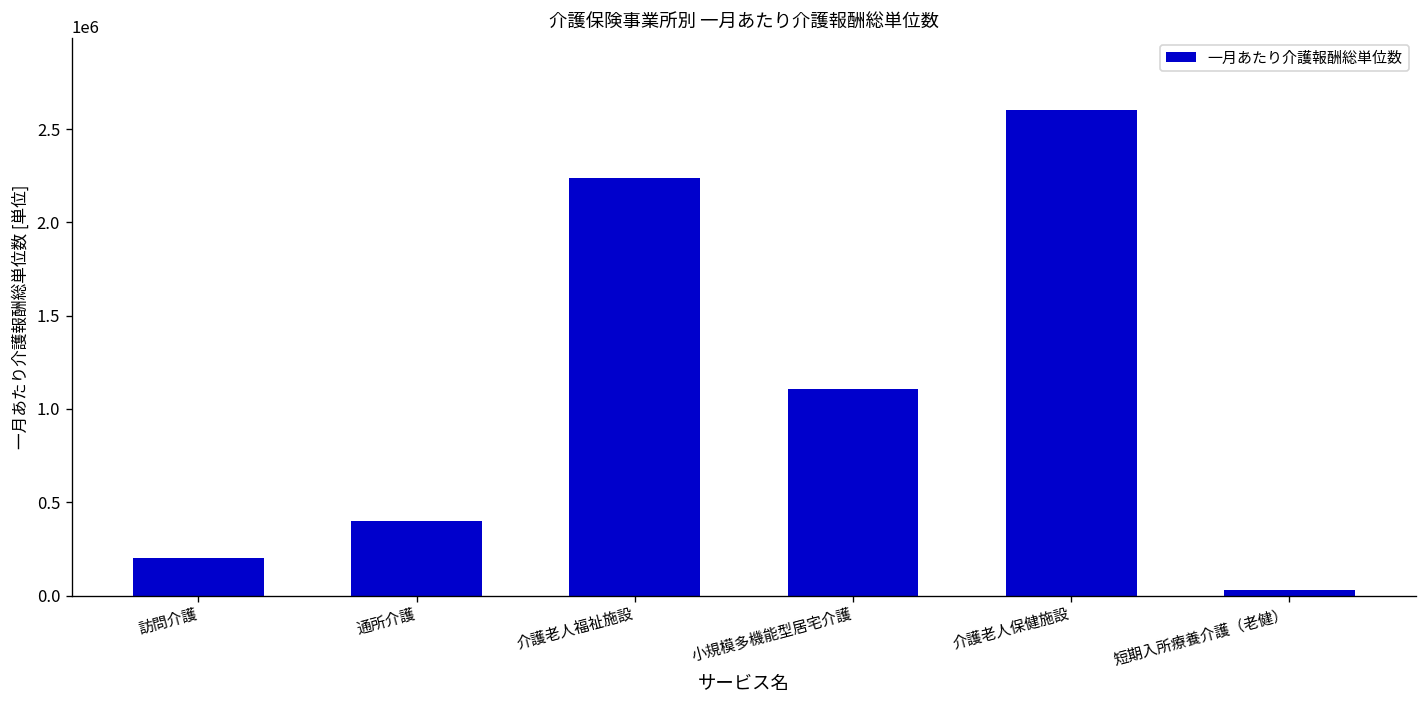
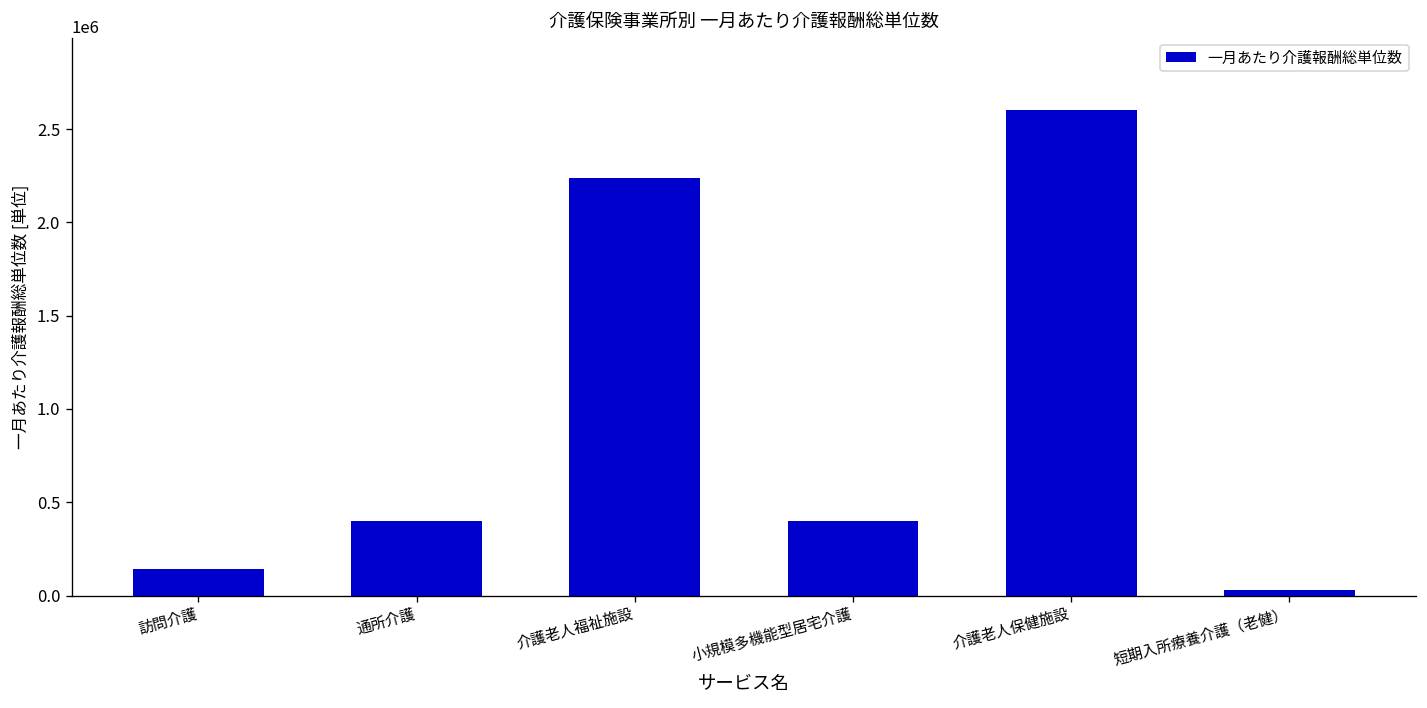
  {
-   "訪問介護": 200000,
+   "訪問介護": 140000,
    "通所介護": 400000,
    "介護老人福祉施設": 2240000,
-   "小規模多機能型居宅介護": 1110000,
+   "小規模多機能型居宅介護": 400000,
    "介護老人保健施設": 2600000,
    "短期入所療養介護（老健）": 30000
  }
